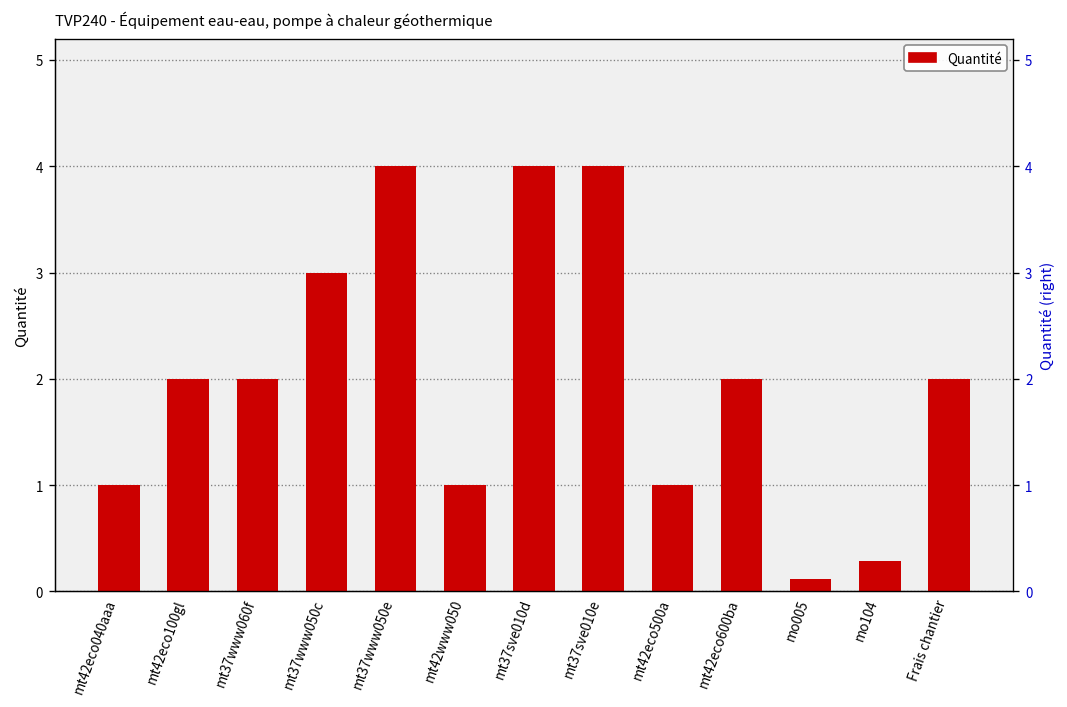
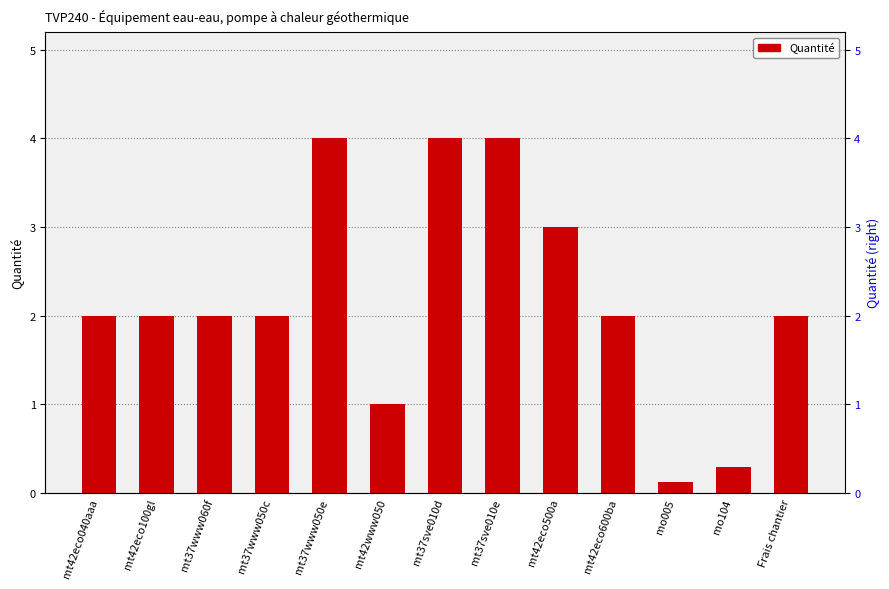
  {
-   "mt42eco040aaa": 1,
+   "mt42eco040aaa": 2,
    "mt42eco100gl": 2,
    "mt37www060f": 2,
-   "mt37www050c": 3,
+   "mt37www050c": 2,
    "mt37www050e": 4,
    "mt42www050": 1,
    "mt37sve010d": 4,
    "mt37sve010e": 4,
-   "mt42eco500a": 1,
+   "mt42eco500a": 3,
    "mt42eco600ba": 2,
    "mo005": 0.1,
    "mo104": 0.3,
    "Frais chantier": 2
  }
